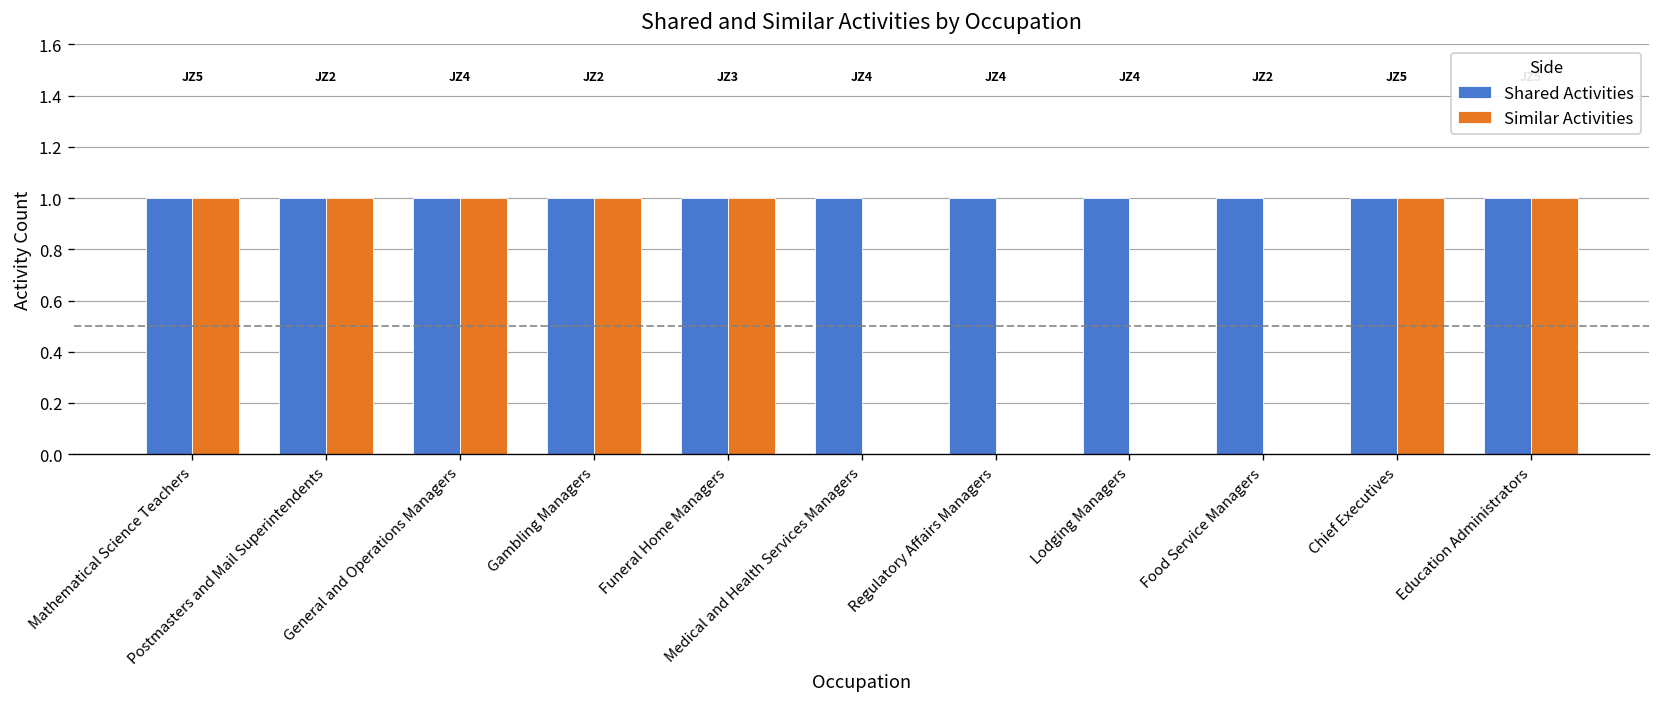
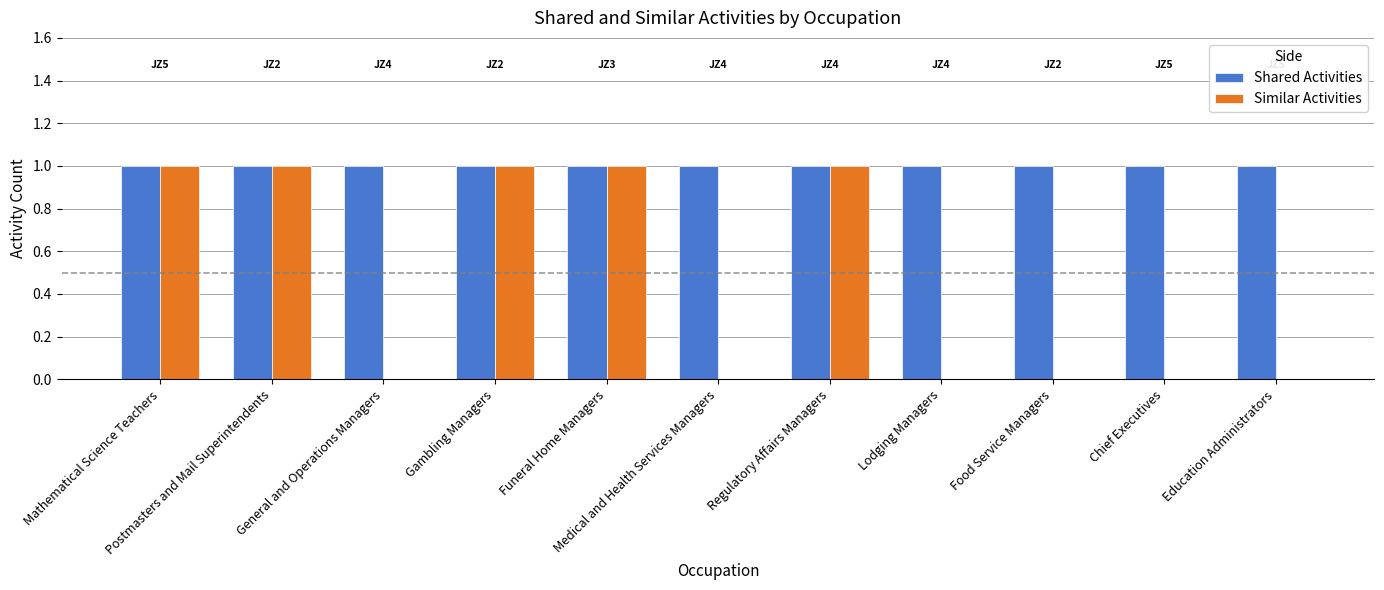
  {
    "Shared Activities": {
      "Mathematical Science Teachers": 1,
      "Postmasters and Mail Superintendents": 1,
      "General and Operations Managers": 1,
      "Gambling Managers": 1,
      "Funeral Home Managers": 1,
      "Medical and Health Services Managers": 1,
      "Regulatory Affairs Managers": 1,
      "Lodging Managers": 1,
      "Food Service Managers": 1,
      "Chief Executives": 1,
      "Education Administrators": 1
    },
    "Similar Activities": {
      "Mathematical Science Teachers": 1,
      "Postmasters and Mail Superintendents": 1,
-     "General and Operations Managers": 1,
+     "General and Operations Managers": 0,
      "Gambling Managers": 1,
      "Funeral Home Managers": 1,
      "Medical and Health Services Managers": 0,
-     "Regulatory Affairs Managers": 0,
+     "Regulatory Affairs Managers": 1,
      "Lodging Managers": 0,
      "Food Service Managers": 0,
-     "Chief Executives": 1,
-     "Education Administrators": 1
+     "Chief Executives": 0,
+     "Education Administrators": 0
    }
  }
